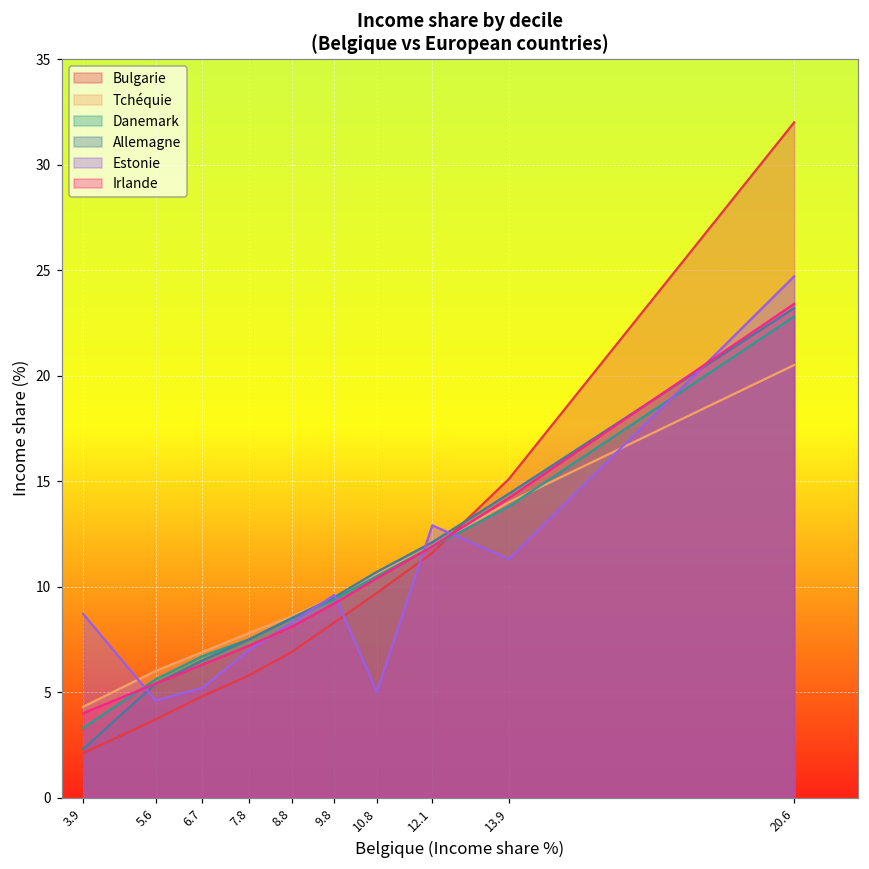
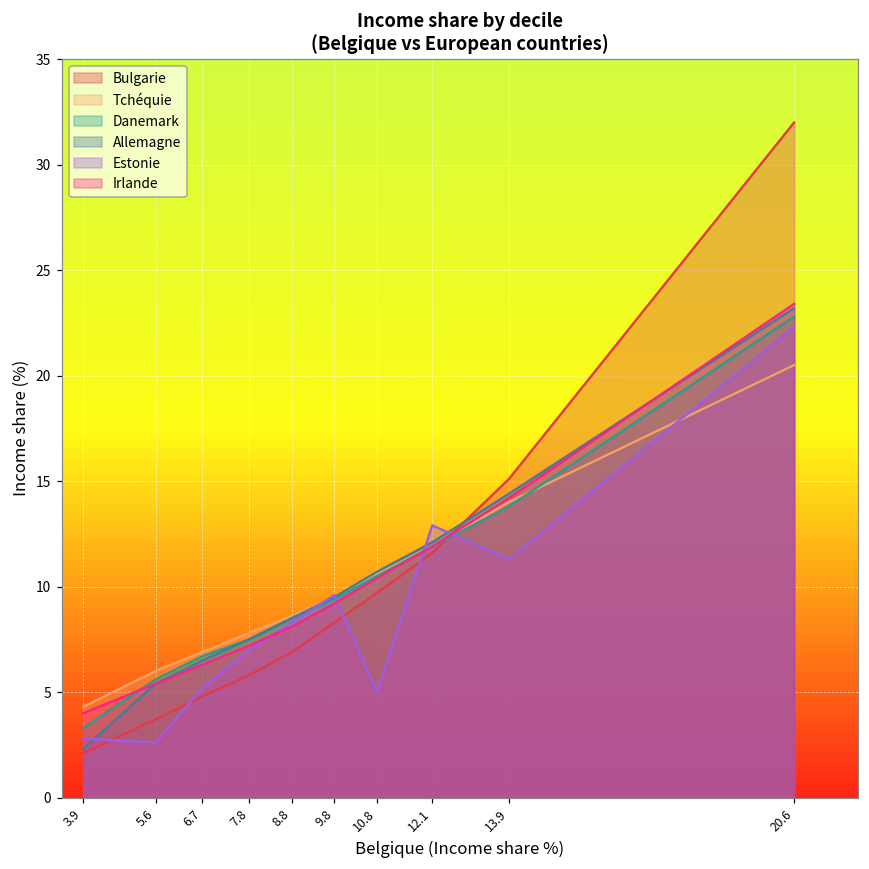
  {
    "Estonie": {
-     "3.9": 8.7,
-     "5.6": 4.6,
+     "3.9": 2.8,
+     "5.6": 2.6,
      "6.7": 5.2,
      "7.8": 7.0,
      "8.8": 8.3,
      "10.8": 5.0,
      "12.1": 12.9,
      "13.9": 11.3,
-     "20.6": 24.7
+     "20.6": 22.3
    }
  }
